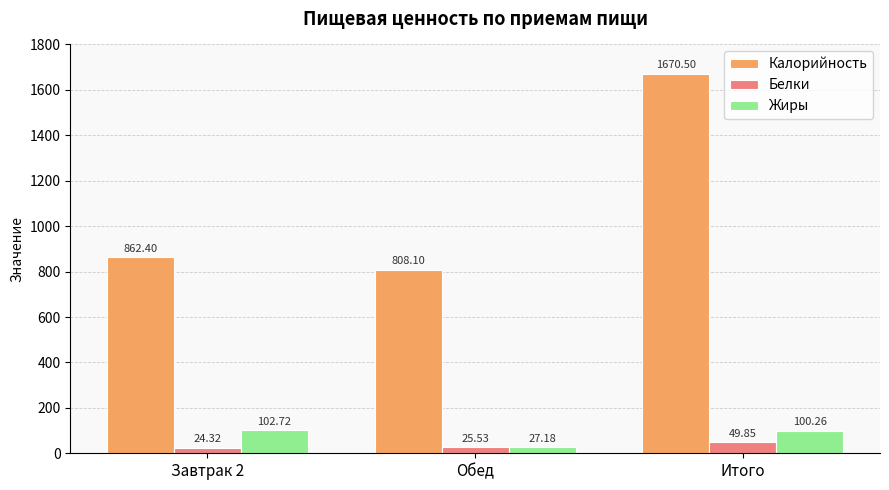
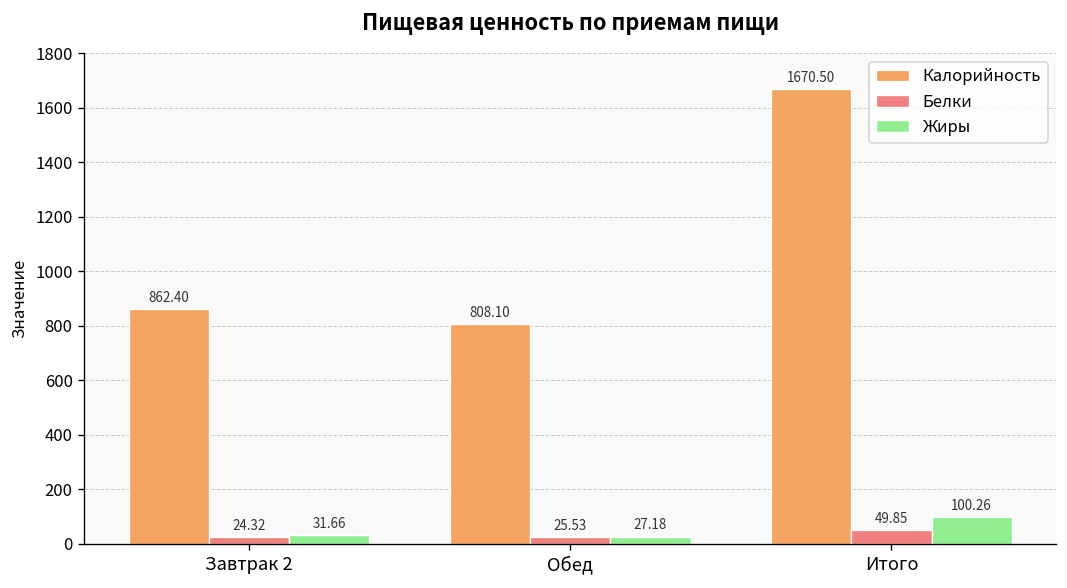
  {
    "Жиры": {
-     "Завтрак 2": 102.72,
+     "Завтрак 2": 31.66,
      "Обед": 27.18,
      "Итого": 100.26
    }
  }
